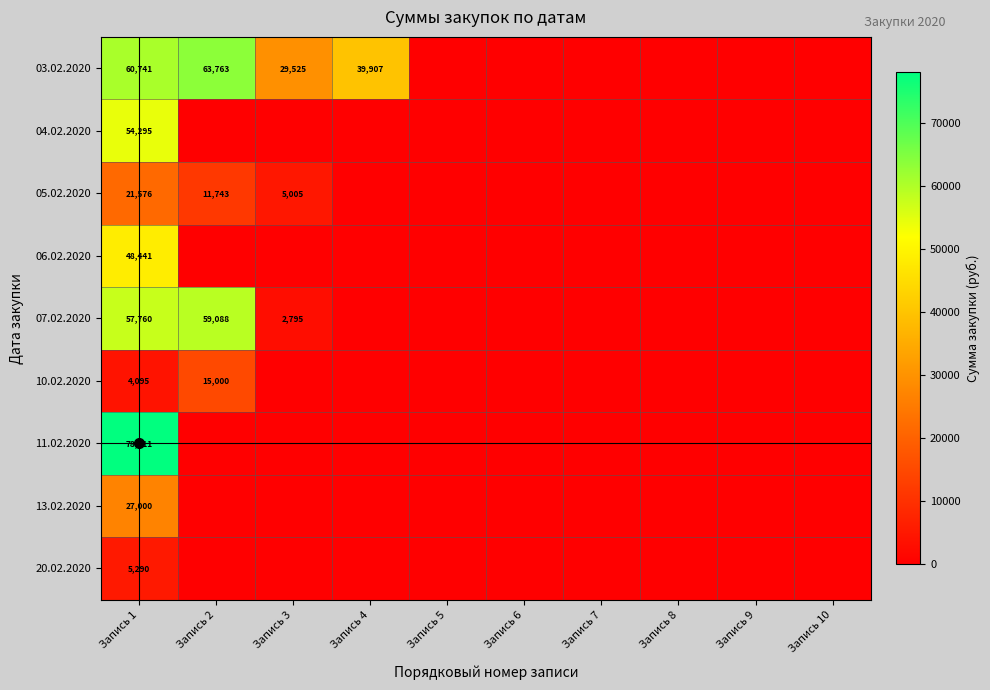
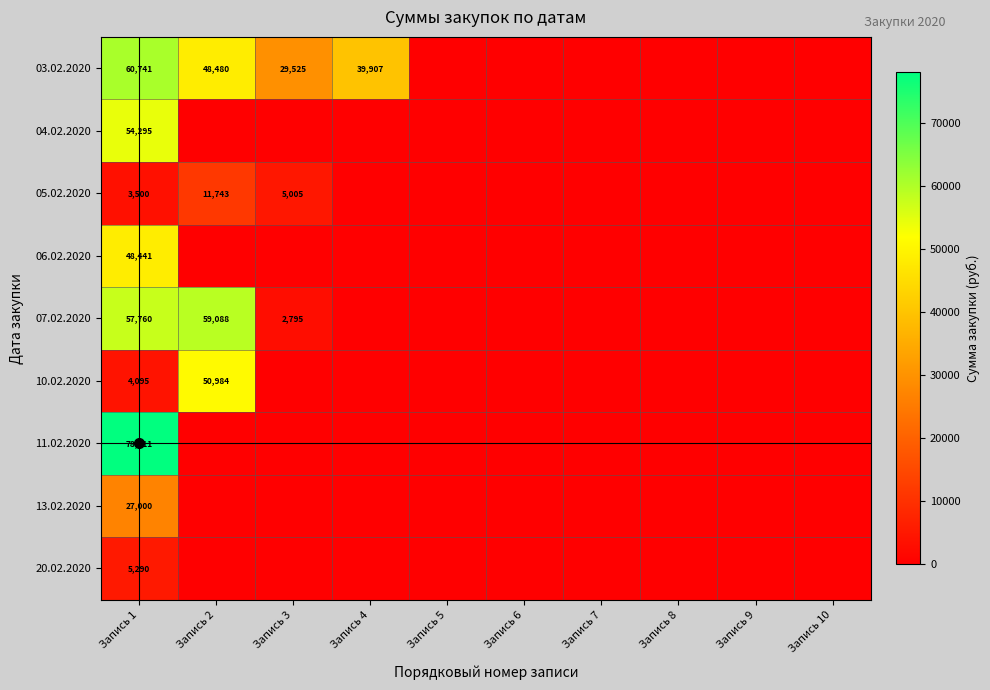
  {
    "03.02.2020": {
      "Запись 1": "60,741",
-     "Запись 2": "63,763",
+     "Запись 2": "48,480",
      "Запись 3": "29,525",
      "Запись 4": "39,907"
    },
    "04.02.2020": {
      "Запись 1": "54,295"
    },
    "05.02.2020": {
-     "Запись 1": "21,576",
+     "Запись 1": "3,500",
      "Запись 2": "11,743",
      "Запись 3": "5,005"
    },
    "06.02.2020": {
      "Запись 1": "48,441"
    },
    "07.02.2020": {
      "Запись 1": "57,760",
      "Запись 2": "59,088",
      "Запись 3": "2,795"
    },
    "10.02.2020": {
      "Запись 1": "4,095",
-     "Запись 2": "15,000"
+     "Запись 2": "50,984"
    },
    "13.02.2020": {
      "Запись 1": "27,000"
    },
    "20.02.2020": {
      "Запись 1": "5,290"
    }
  }
